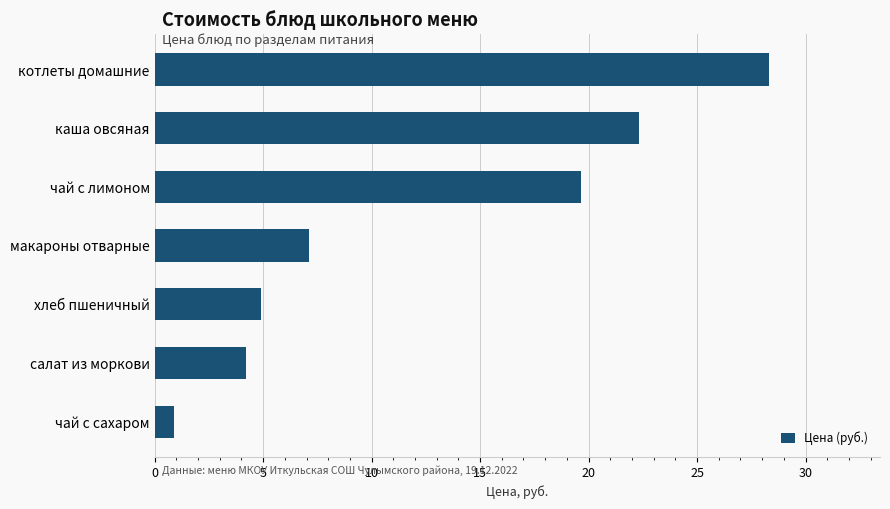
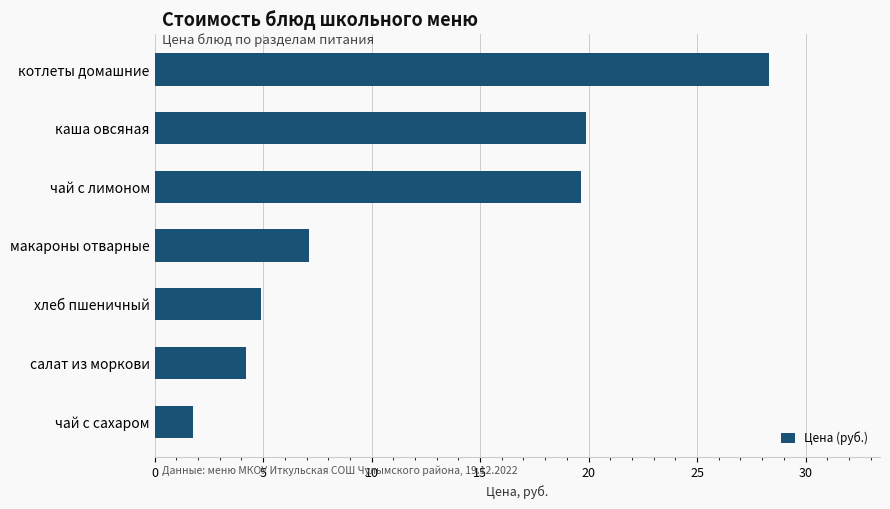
  {
    "котлеты домашние": 28.3,
-   "каша овсяная": 22.3,
+   "каша овсяная": 19.9,
    "чай с лимоном": 19.6,
    "макароны отварные": 7.1,
    "хлеб пшеничный": 4.9,
    "салат из моркови": 4.2,
-   "чай с сахаром": 0.9
+   "чай с сахаром": 1.8
  }
